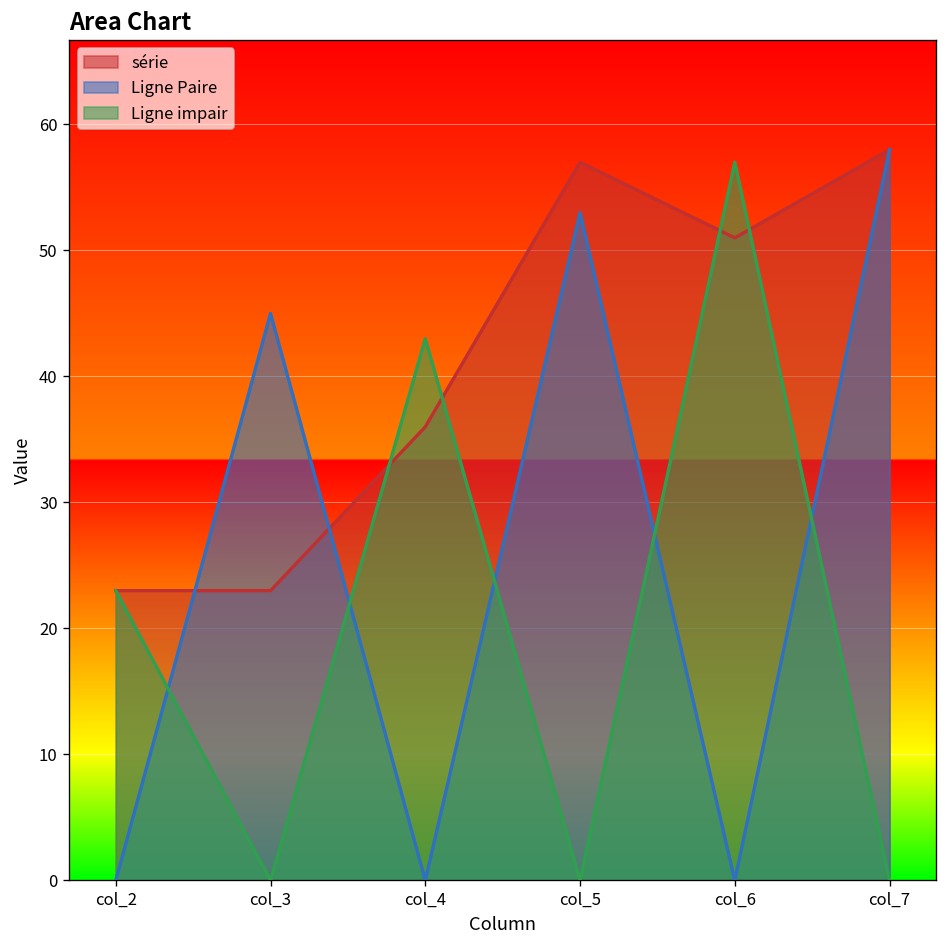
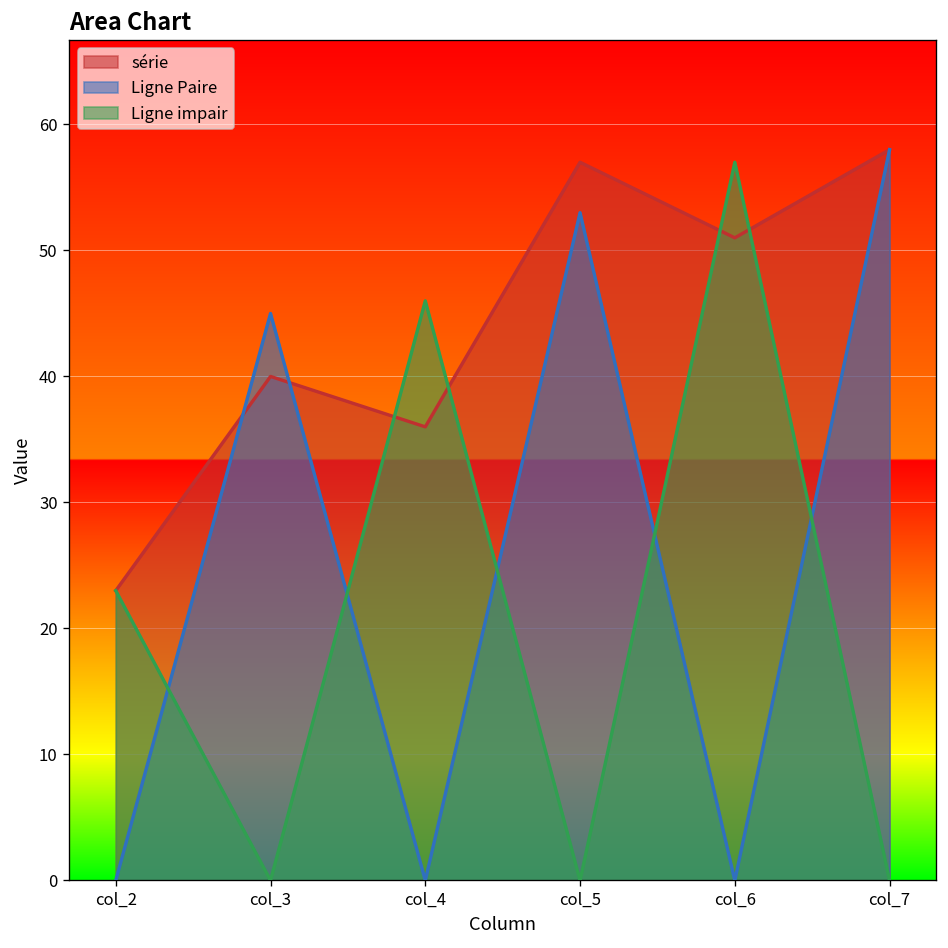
  {
    "série": {
-     "col_3": 23,
+     "col_3": 40,
      "col_4": 36,
      "col_5": 57,
      "col_6": 51
    },
    "Ligne Paire": {
      "col_2": 0,
      "col_3": 45,
      "col_4": 0,
      "col_5": 53,
      "col_6": 0
    },
    "Ligne impair": {
      "col_3": 0,
-     "col_4": 43,
+     "col_4": 46,
      "col_5": 0,
      "col_6": 57,
      "col_7": 0
    }
  }
